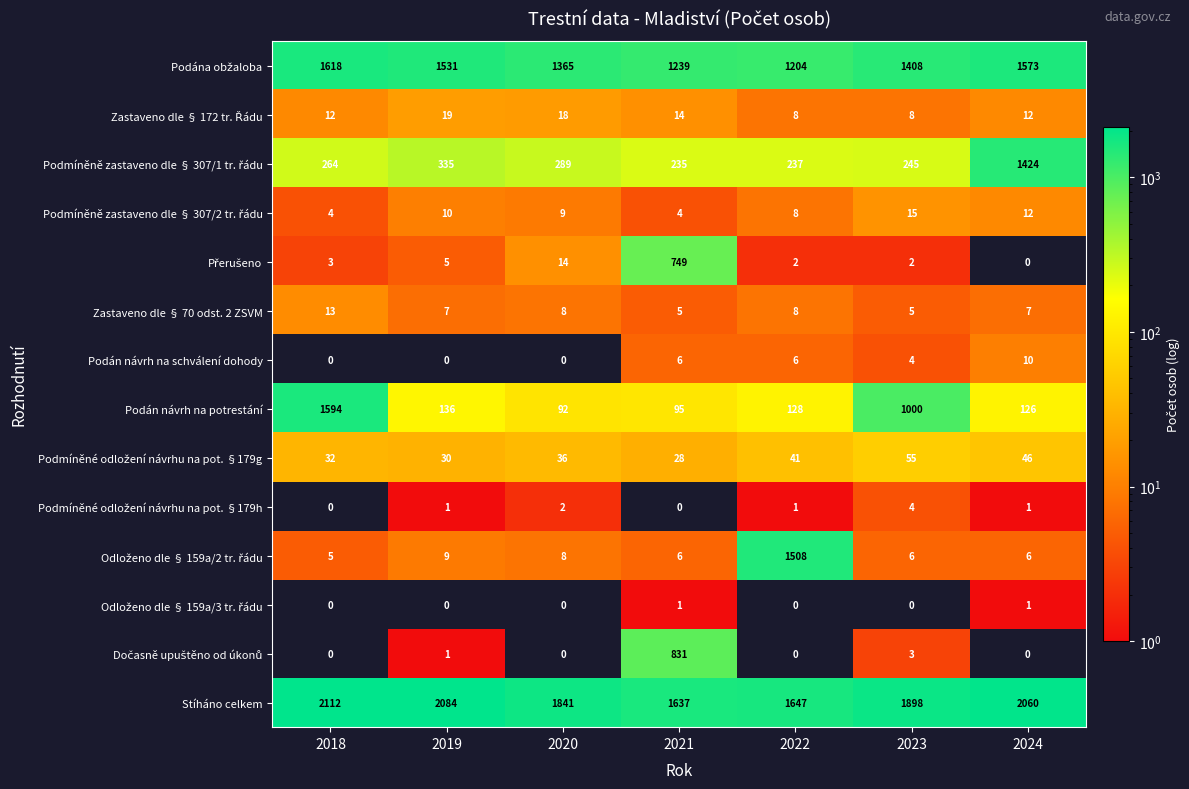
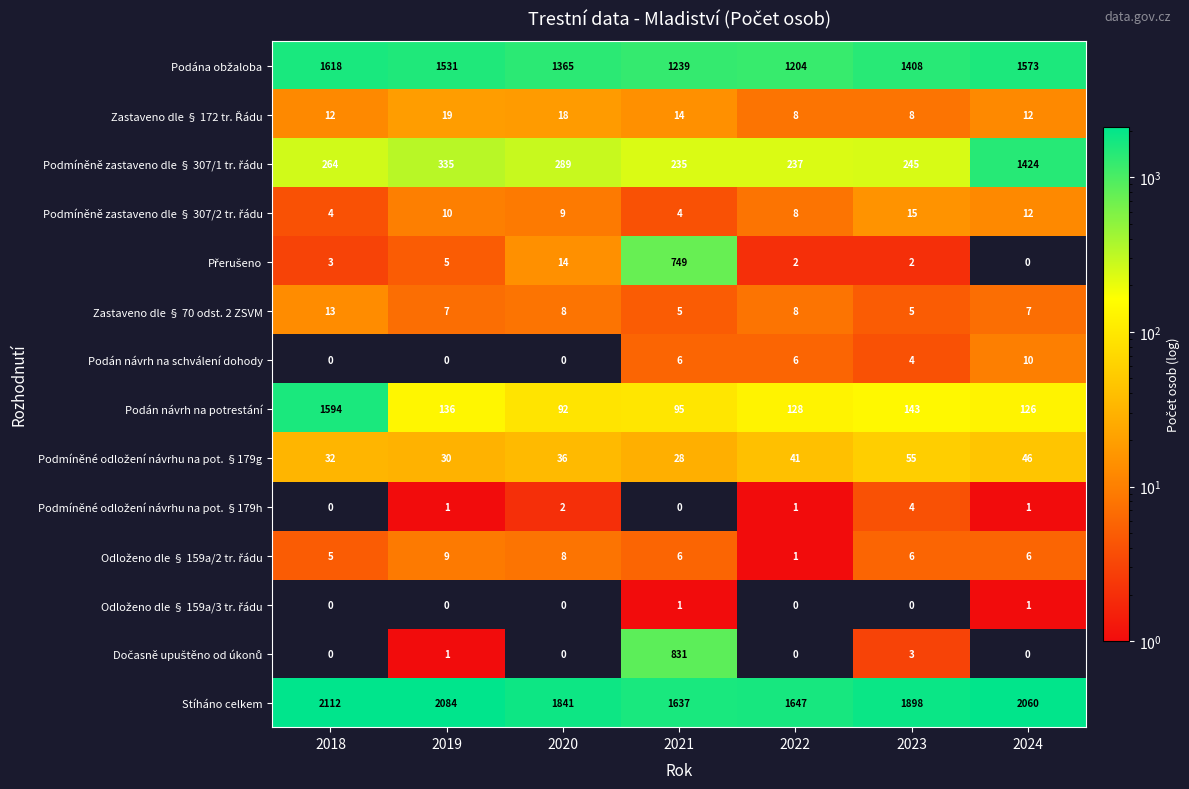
  {
    "Podána obžaloba": {
      "2018": 1618,
      "2019": 1531,
      "2020": 1365,
      "2021": 1239,
      "2022": 1204,
      "2023": 1408,
      "2024": 1573
    },
    "Zastaveno dle § 172 tr. Řádu": {
      "2018": 12,
      "2019": 19,
      "2020": 18,
      "2021": 14,
      "2022": 8,
      "2023": 8,
      "2024": 12
    },
    "Podmíněně zastaveno dle § 307/1 tr. řádu": {
      "2018": 264,
      "2019": 335,
      "2020": 289,
      "2021": 235,
      "2022": 237,
      "2023": 245,
      "2024": 1424
    },
    "Podmíněně zastaveno dle § 307/2 tr. řádu": {
      "2018": 4,
      "2019": 10,
      "2020": 9,
      "2021": 4,
      "2022": 8,
      "2023": 15,
      "2024": 12
    },
    "Přerušeno": {
      "2018": 3,
      "2019": 5,
      "2020": 14,
      "2021": 749,
      "2022": 2,
      "2023": 2,
      "2024": 0
    },
    "Zastaveno dle § 70 odst. 2 ZSVM": {
      "2018": 13,
      "2019": 7,
      "2020": 8,
      "2021": 5,
      "2022": 8,
      "2023": 5,
      "2024": 7
    },
    "Podán návrh na schválení dohody": {
      "2018": 0,
      "2019": 0,
      "2020": 0,
      "2021": 6,
      "2022": 6,
      "2023": 4,
      "2024": 10
    },
    "Podán návrh na potrestání": {
      "2018": 1594,
      "2019": 136,
      "2020": 92,
      "2021": 95,
      "2022": 128,
-     "2023": 1000,
+     "2023": 143,
      "2024": 126
    },
    "Podmíněné odložení návrhu na pot. §179g": {
      "2018": 32,
      "2019": 30,
      "2020": 36,
      "2021": 28,
      "2022": 41,
      "2023": 55,
      "2024": 46
    },
    "Podmíněné odložení návrhu na pot. §179h": {
      "2018": 0,
      "2019": 1,
      "2020": 2,
      "2021": 0,
      "2022": 1,
      "2023": 4,
      "2024": 1
    },
    "Odloženo dle § 159a/2 tr. řádu": {
      "2018": 5,
      "2019": 9,
      "2020": 8,
      "2021": 6,
-     "2022": 1508,
+     "2022": 1,
      "2023": 6,
      "2024": 6
    },
    "Odloženo dle § 159a/3 tr. řádu": {
      "2018": 0,
      "2019": 0,
      "2020": 0,
      "2021": 1,
      "2022": 0,
      "2023": 0,
      "2024": 1
    },
    "Dočasně upuštěno od úkonů": {
      "2018": 0,
      "2019": 1,
      "2020": 0,
      "2021": 831,
      "2022": 0,
      "2023": 3,
      "2024": 0
    },
    "Stíháno celkem": {
      "2018": 2112,
      "2019": 2084,
      "2020": 1841,
      "2021": 1637,
      "2022": 1647,
      "2023": 1898,
      "2024": 2060
    }
  }
